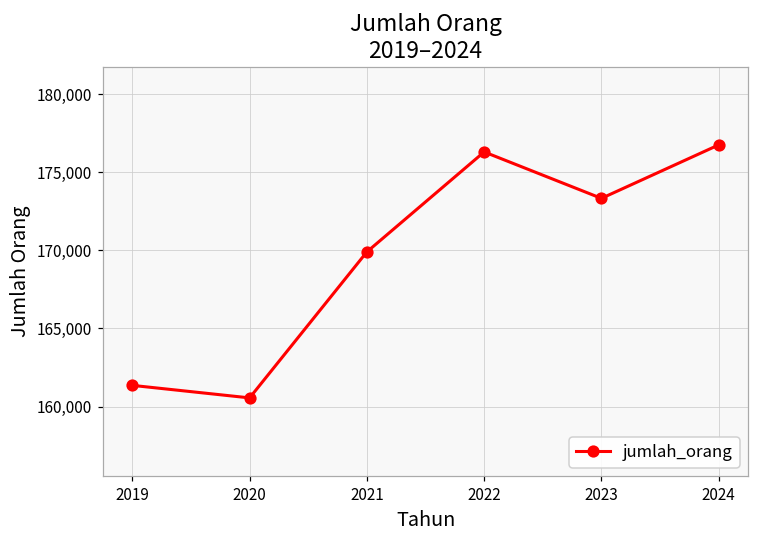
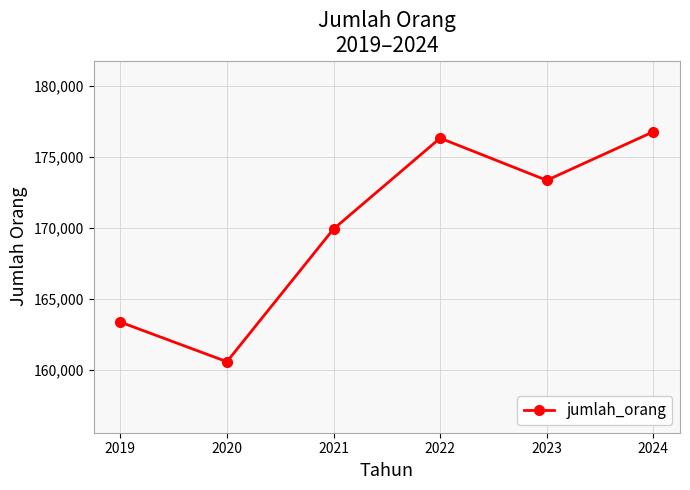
  {
-   "2019": "161,400",
+   "2019": "163,300",
    "2020": "160,600",
    "2021": "169,900",
    "2022": "176,300",
    "2023": "173,300",
    "2024": "176,700"
  }
